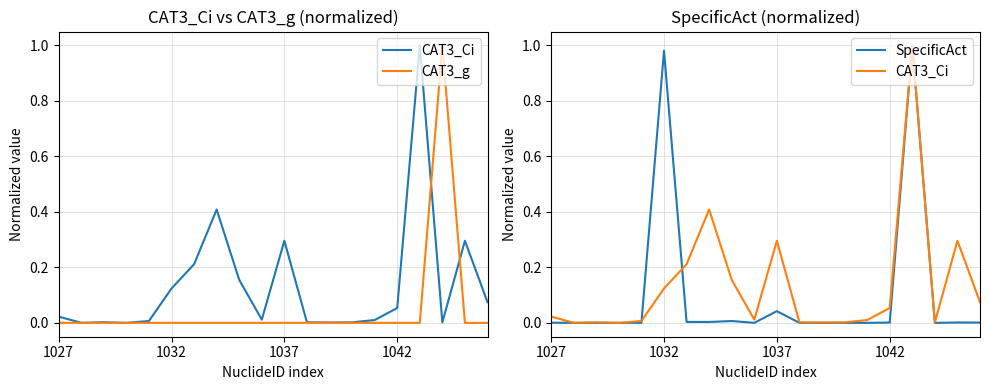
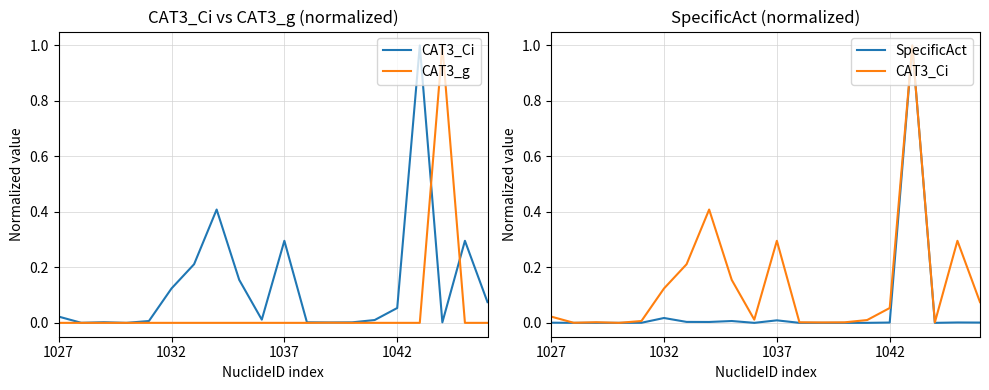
  {
    "CAT3_Ci vs CAT3_g (normalized)": {
      "CAT3_g": {
        "1027": 0.00,
        "1032": 0.00,
        "1037": 0.00,
        "1042": 0.00
      }
    },
    "SpecificAct (normalized)": {
      "SpecificAct": {
        "1027": 0.00,
-       "1032": 0.98,
-       "1037": 0.04,
+       "1032": 0.02,
+       "1037": 0.01,
        "1042": 0.00
      },
      "CAT3_Ci": {
        "1027": 0.02,
        "1032": 0.12,
        "1037": 0.30,
        "1042": 0.05
      }
    }
  }
